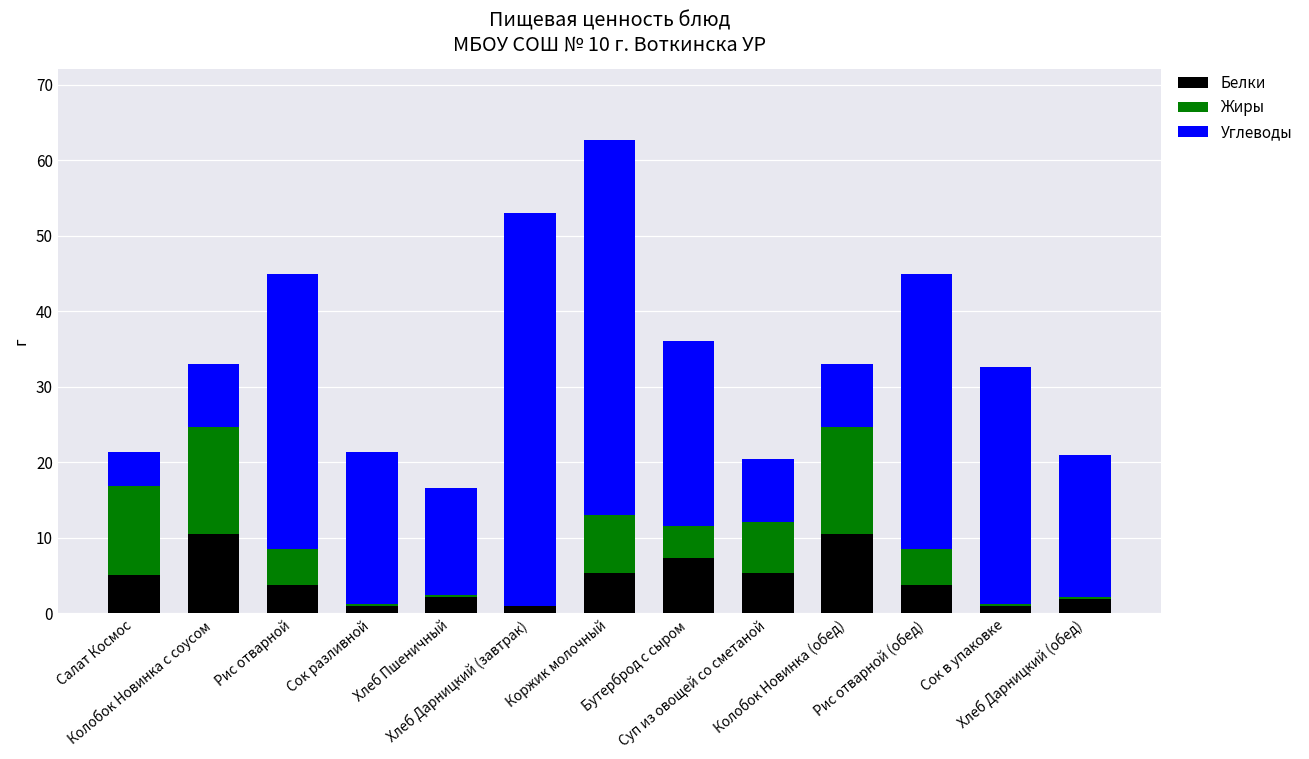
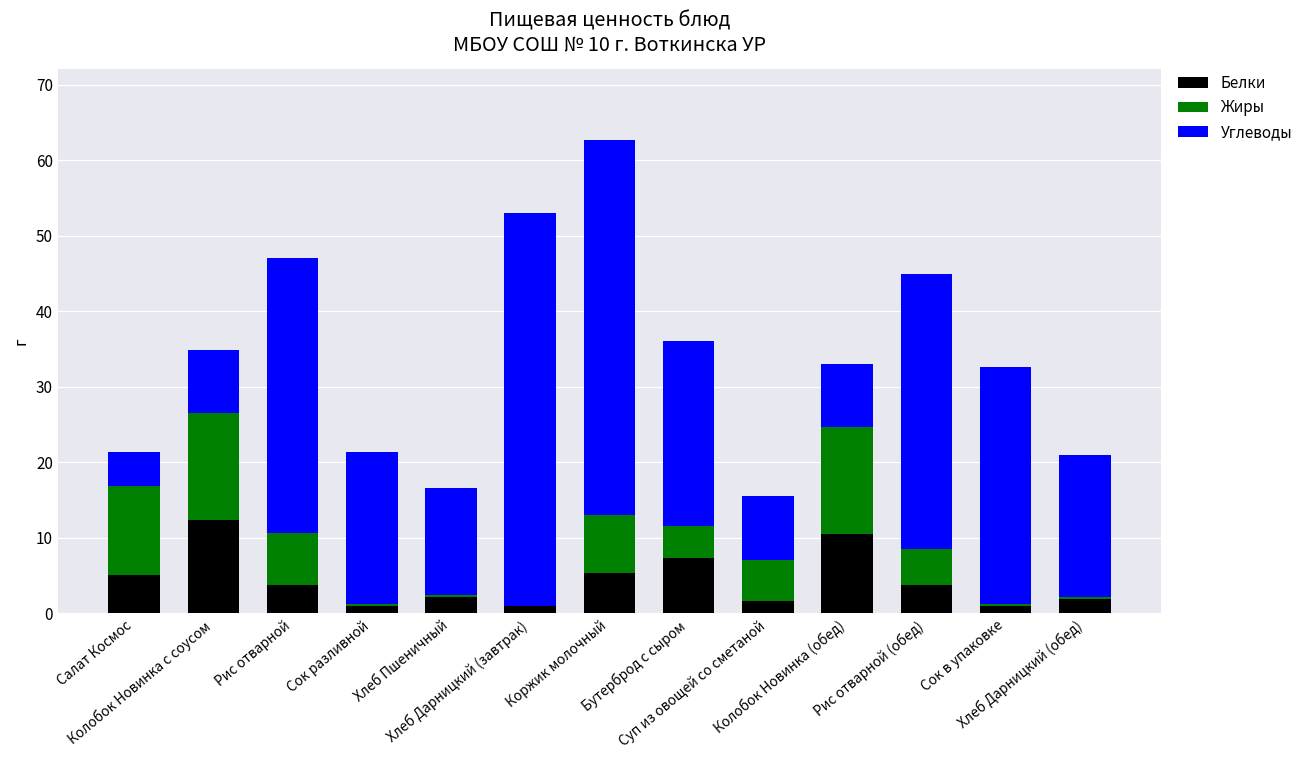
  {
    "Белки": {
      "Салат Космос": 5,
-     "Колобок Новинка с соусом": 10,
+     "Колобок Новинка с соусом": 12,
      "Рис отварной": 4,
      "Сок разливной": 1,
      "Хлеб Пшеничный": 2,
      "Хлеб Дарницкий (завтрак)": 1,
      "Коржик молочный": 5,
      "Бутерброд с сыром": 7,
-     "Суп из овощей со сметаной": 5,
+     "Суп из овощей со сметаной": 2,
      "Колобок Новинка (обед)": 10,
      "Рис отварной (обед)": 4,
      "Сок в упаковке": 1,
      "Хлеб Дарницкий (обед)": 2
    },
    "Жиры": {
      "Салат Космос": 12,
      "Колобок Новинка с соусом": 14,
-     "Рис отварной": 5,
+     "Рис отварной": 7,
      "Хлеб Дарницкий (завтрак)": 0,
      "Коржик молочный": 8,
      "Бутерброд с сыром": 4,
-     "Суп из овощей со сметаной": 7,
+     "Суп из овощей со сметаной": 5,
      "Колобок Новинка (обед)": 14,
      "Рис отварной (обед)": 5
    },
    "Углеводы": {
      "Салат Космос": 5,
      "Колобок Новинка с соусом": 8,
      "Рис отварной": 37,
      "Сок разливной": 20,
      "Хлеб Пшеничный": 14,
      "Хлеб Дарницкий (завтрак)": 52,
      "Коржик молочный": 50,
      "Бутерброд с сыром": 24,
      "Суп из овощей со сметаной": 8,
      "Колобок Новинка (обед)": 8,
      "Рис отварной (обед)": 37,
      "Сок в упаковке": 31,
      "Хлеб Дарницкий (обед)": 19
    }
  }
